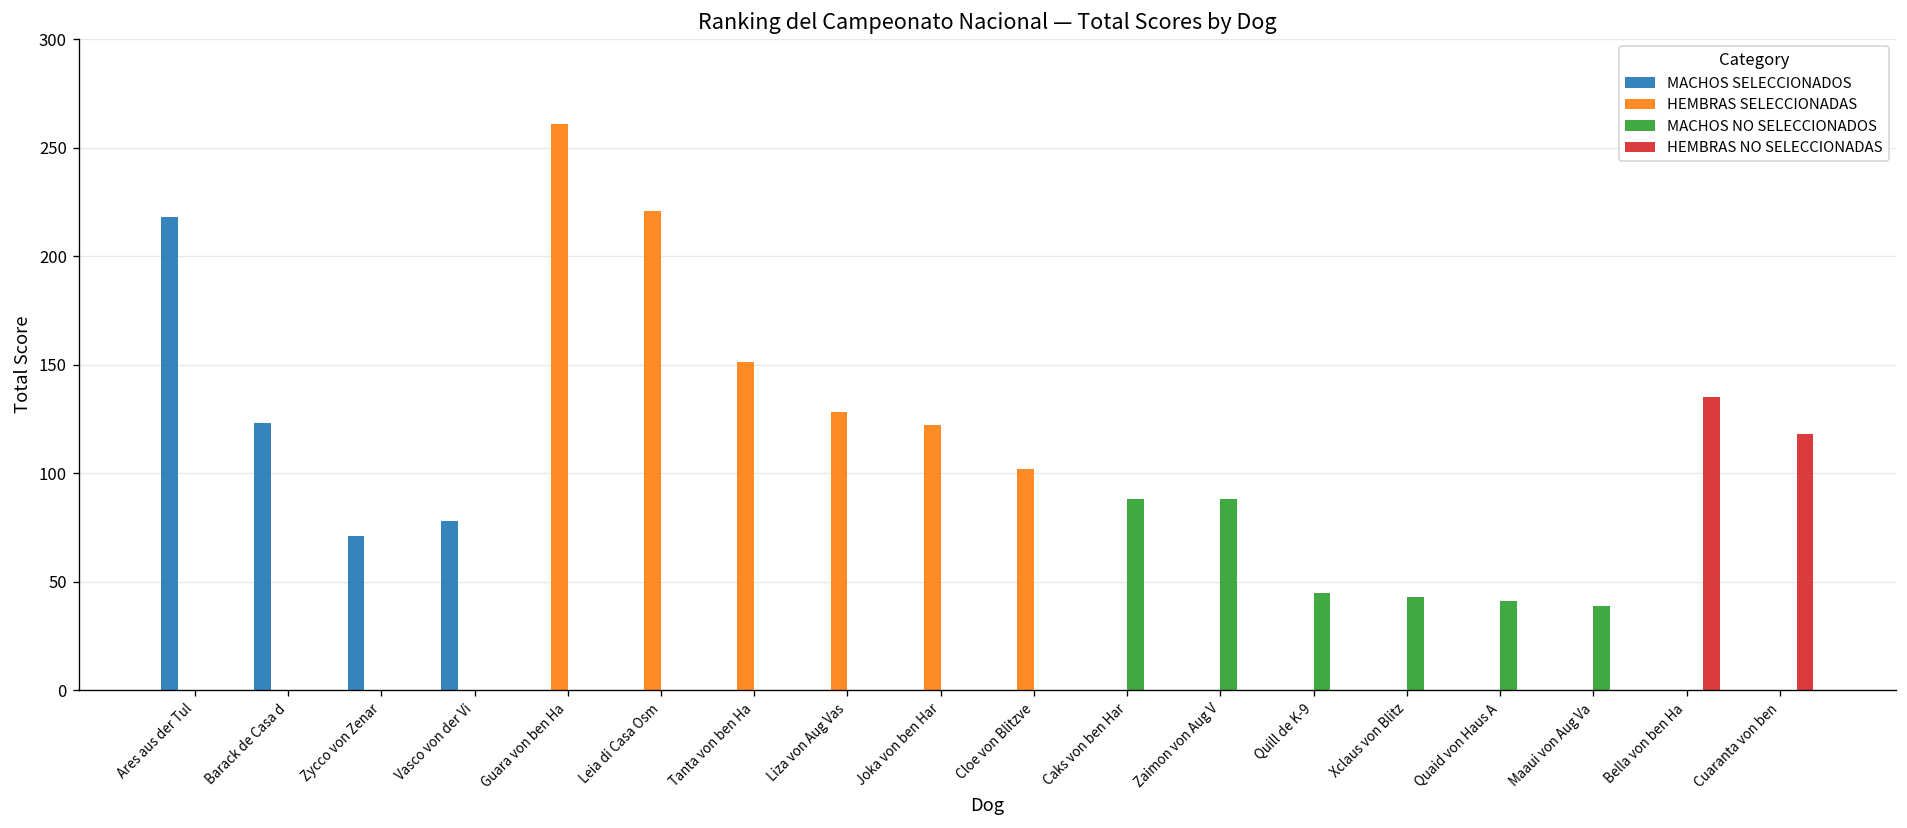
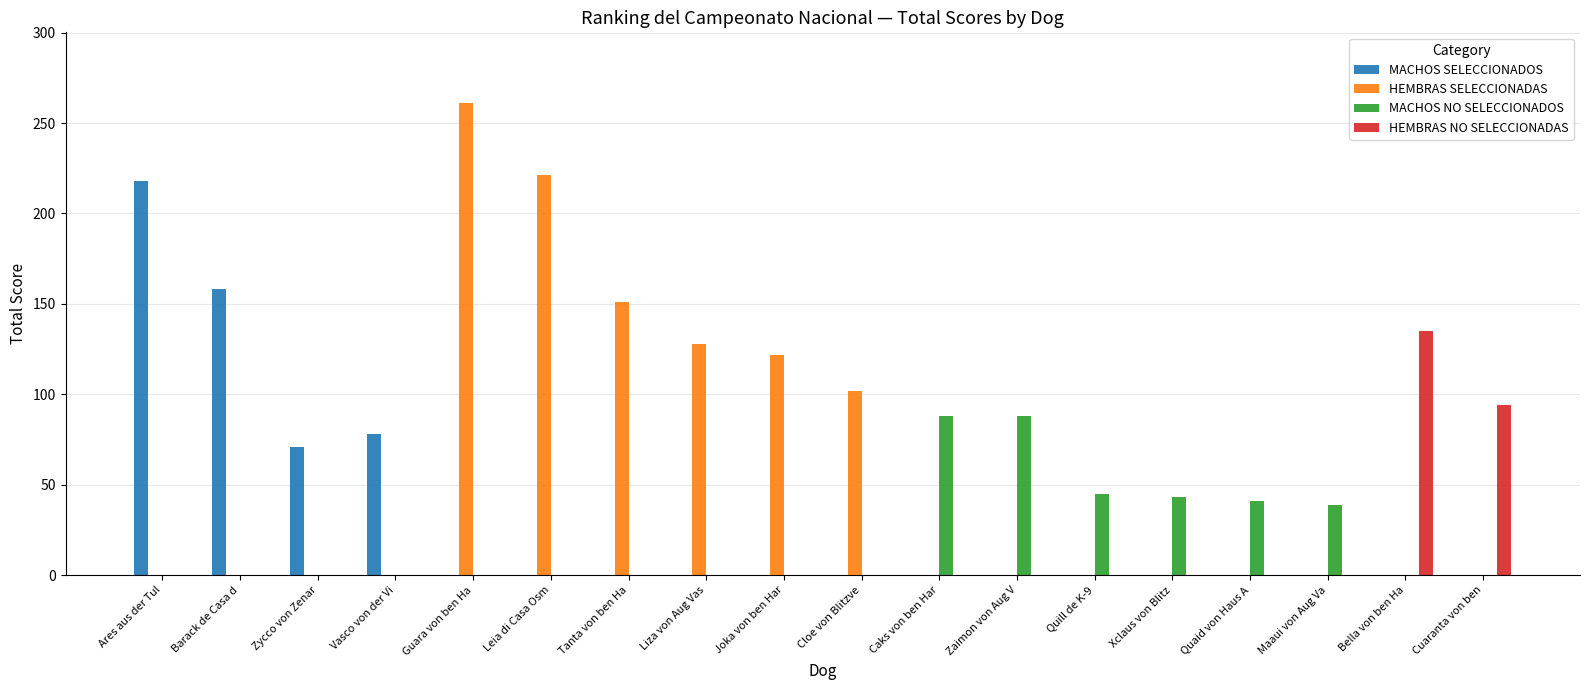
  {
    "MACHOS SELECCIONADOS": {
      "Ares aus der Tul": 218,
-     "Barack de Casa d": 123,
+     "Barack de Casa d": 158,
      "Zycco von Zenar": 71,
      "Vasco von der Vi": 78,
      "Guara von ben Ha": 0,
      "Leia di Casa Osm": 0,
      "Tanta von ben Ha": 0,
      "Liza von Aug Vas": 0,
      "Joka von ben Har": 0,
      "Cloe von Blitzve": 0,
      "Caks von ben Har": 0,
      "Zaimon von Aug V": 0,
      "Quill de K-9": 0,
      "Xclaus von Blitz": 0,
      "Quaid von Haus A": 0,
      "Maaui von Aug Va": 0,
      "Bella von ben Ha": 0,
      "Cuaranta von ben": 0
    },
    "HEMBRAS SELECCIONADAS": {
      "Ares aus der Tul": 0,
      "Barack de Casa d": 0,
      "Zycco von Zenar": 0,
      "Vasco von der Vi": 0,
      "Guara von ben Ha": 261,
      "Leia di Casa Osm": 221,
      "Tanta von ben Ha": 151,
      "Liza von Aug Vas": 128,
      "Joka von ben Har": 122,
      "Cloe von Blitzve": 102,
      "Caks von ben Har": 0,
      "Zaimon von Aug V": 0,
      "Quill de K-9": 0,
      "Xclaus von Blitz": 0,
      "Quaid von Haus A": 0,
      "Maaui von Aug Va": 0,
      "Bella von ben Ha": 0,
      "Cuaranta von ben": 0
    },
    "MACHOS NO SELECCIONADOS": {
      "Ares aus der Tul": 0,
      "Barack de Casa d": 0,
      "Zycco von Zenar": 0,
      "Vasco von der Vi": 0,
      "Guara von ben Ha": 0,
      "Leia di Casa Osm": 0,
      "Tanta von ben Ha": 0,
      "Liza von Aug Vas": 0,
      "Joka von ben Har": 0,
      "Cloe von Blitzve": 0,
      "Caks von ben Har": 88,
      "Zaimon von Aug V": 88,
      "Quill de K-9": 45,
      "Xclaus von Blitz": 43,
      "Quaid von Haus A": 41,
      "Maaui von Aug Va": 39,
      "Bella von ben Ha": 0,
      "Cuaranta von ben": 0
    },
    "HEMBRAS NO SELECCIONADAS": {
      "Ares aus der Tul": 0,
      "Barack de Casa d": 0,
      "Zycco von Zenar": 0,
      "Vasco von der Vi": 0,
      "Guara von ben Ha": 0,
      "Leia di Casa Osm": 0,
      "Tanta von ben Ha": 0,
      "Liza von Aug Vas": 0,
      "Joka von ben Har": 0,
      "Cloe von Blitzve": 0,
      "Caks von ben Har": 0,
      "Zaimon von Aug V": 0,
      "Quill de K-9": 0,
      "Xclaus von Blitz": 0,
      "Quaid von Haus A": 0,
      "Maaui von Aug Va": 0,
      "Bella von ben Ha": 135,
-     "Cuaranta von ben": 118
+     "Cuaranta von ben": 94
    }
  }
